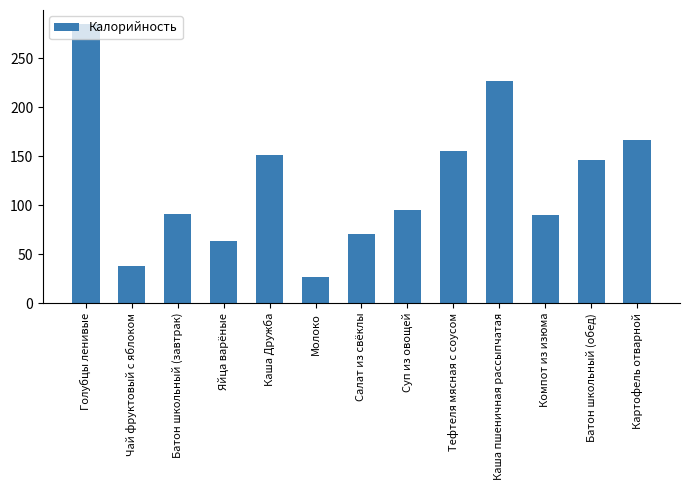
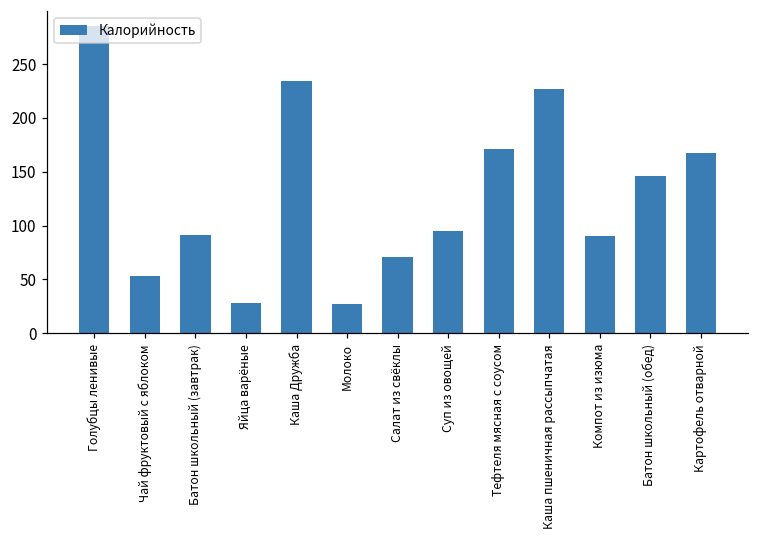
  {
-   "Чай фруктовый с яблоком": 40,
+   "Чай фруктовый с яблоком": 50,
    "Батон школьный (завтрак)": 90,
-   "Яйца варёные": 60,
-   "Каша Дружба": 150,
+   "Яйца варёные": 30,
+   "Каша Дружба": 230,
    "Молоко": 30,
    "Салат из свёклы": 70,
    "Суп из овощей": 100,
-   "Тефтеля мясная с соусом": 160,
+   "Тефтеля мясная с соусом": 170,
    "Каша пшеничная рассыпчатая": 230,
    "Компот из изюма": 90,
    "Батон школьный (обед)": 150,
    "Картофель отварной": 170
  }
